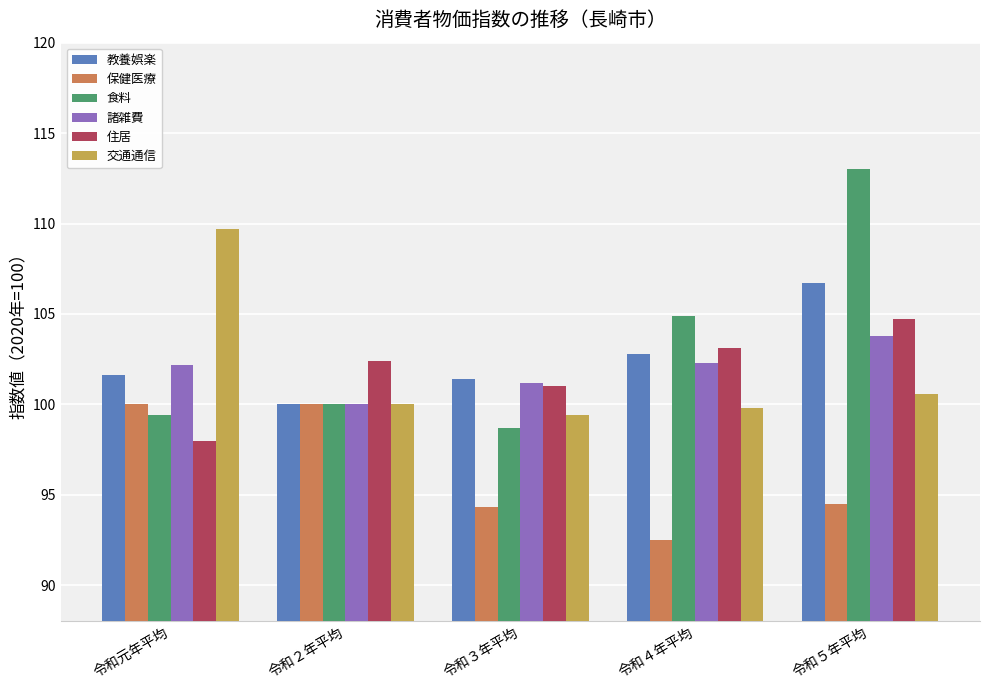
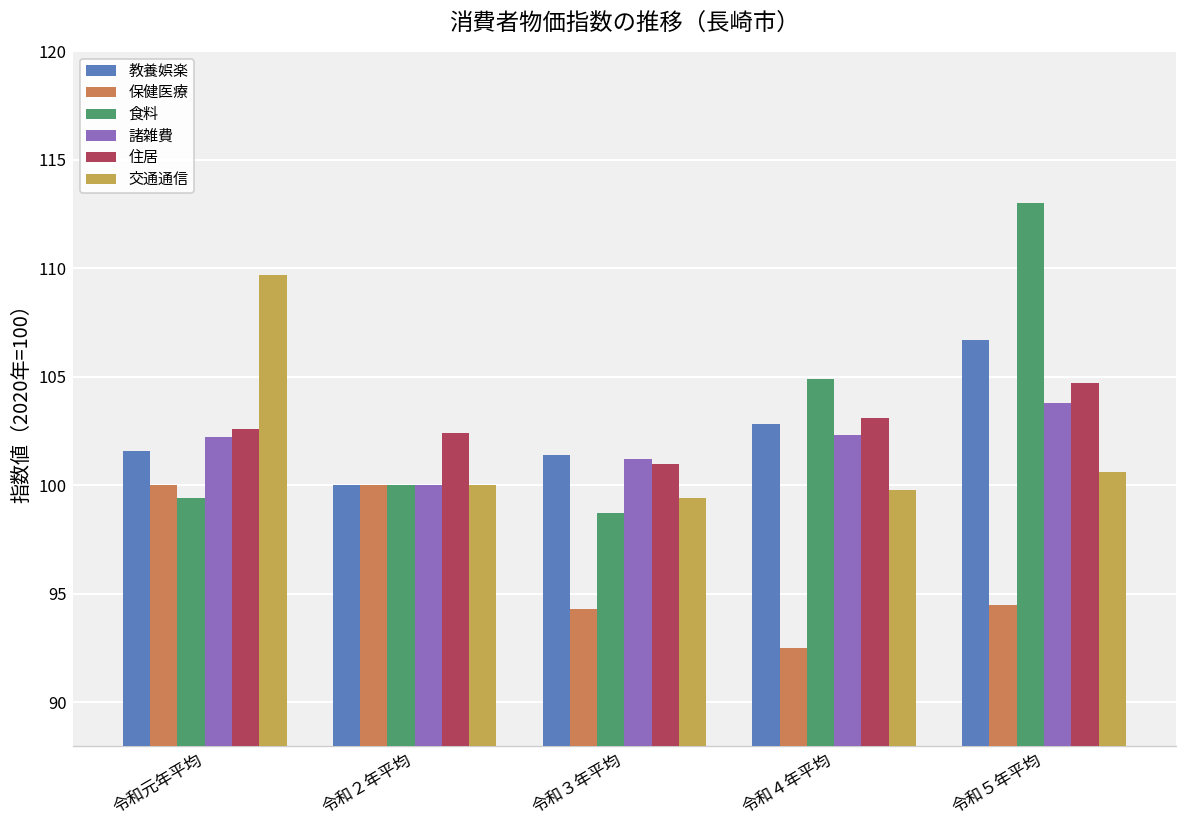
  {
    "食料": {
      "令和元年平均": 99.4,
      "令和２年平均": 100.0,
      "令和３年平均": 98.7,
      "令和４年平均": 104.9,
      "令和５年平均": 113.0
    },
    "住居": {
-     "令和元年平均": 98.0,
+     "令和元年平均": 102.6,
      "令和２年平均": 102.4,
      "令和３年平均": 101.0,
      "令和４年平均": 103.1,
      "令和５年平均": 104.7
    }
  }
